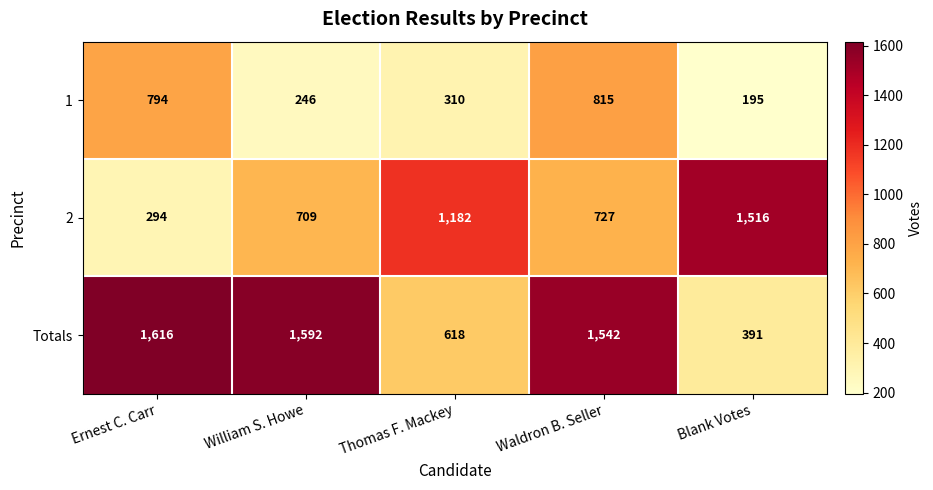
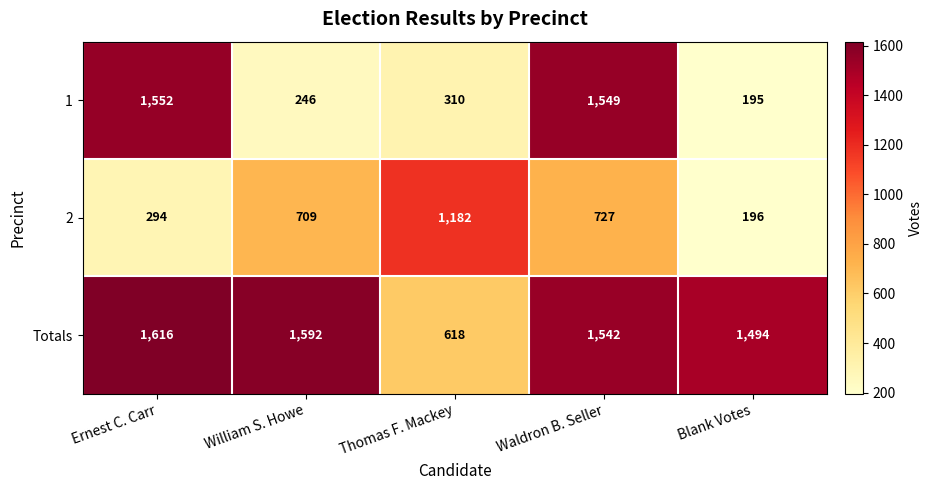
  {
    "1": {
-     "Ernest C. Carr": "794",
+     "Ernest C. Carr": "1,552",
      "William S. Howe": "246",
      "Thomas F. Mackey": "310",
-     "Waldron B. Seller": "815",
+     "Waldron B. Seller": "1,549",
      "Blank Votes": "195"
    },
    "2": {
      "Ernest C. Carr": "294",
      "William S. Howe": "709",
      "Thomas F. Mackey": "1,182",
      "Waldron B. Seller": "727",
-     "Blank Votes": "1,516"
+     "Blank Votes": "196"
    },
    "Totals": {
      "Ernest C. Carr": "1,616",
      "William S. Howe": "1,592",
      "Thomas F. Mackey": "618",
      "Waldron B. Seller": "1,542",
-     "Blank Votes": "391"
+     "Blank Votes": "1,494"
    }
  }
